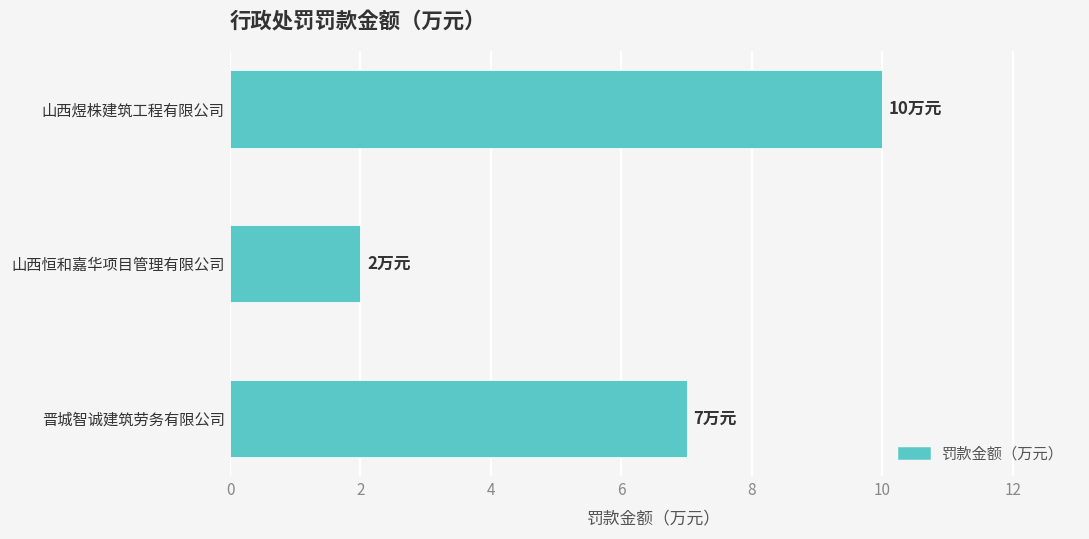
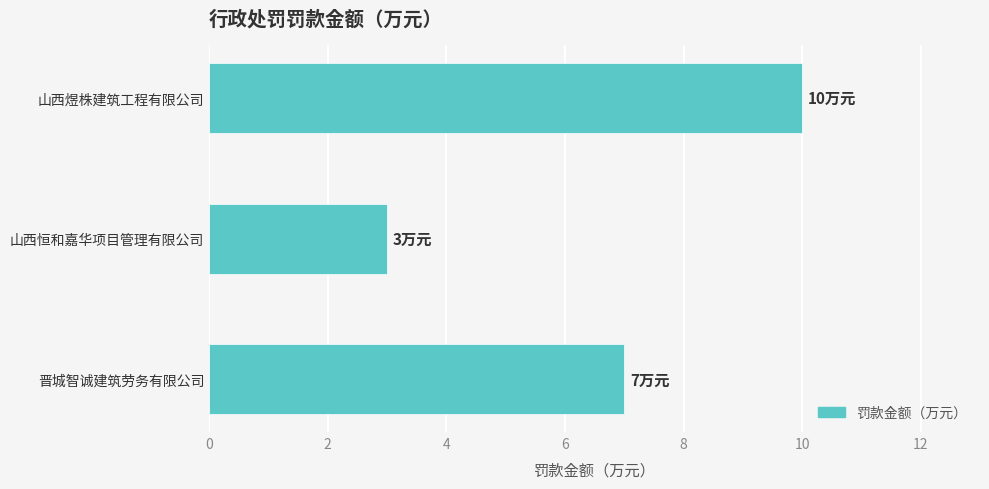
  {
    "山西煜株建筑工程有限公司": 10,
-   "山西恒和嘉华项目管理有限公司": 2,
+   "山西恒和嘉华项目管理有限公司": 3,
    "晋城智诚建筑劳务有限公司": 7
  }
